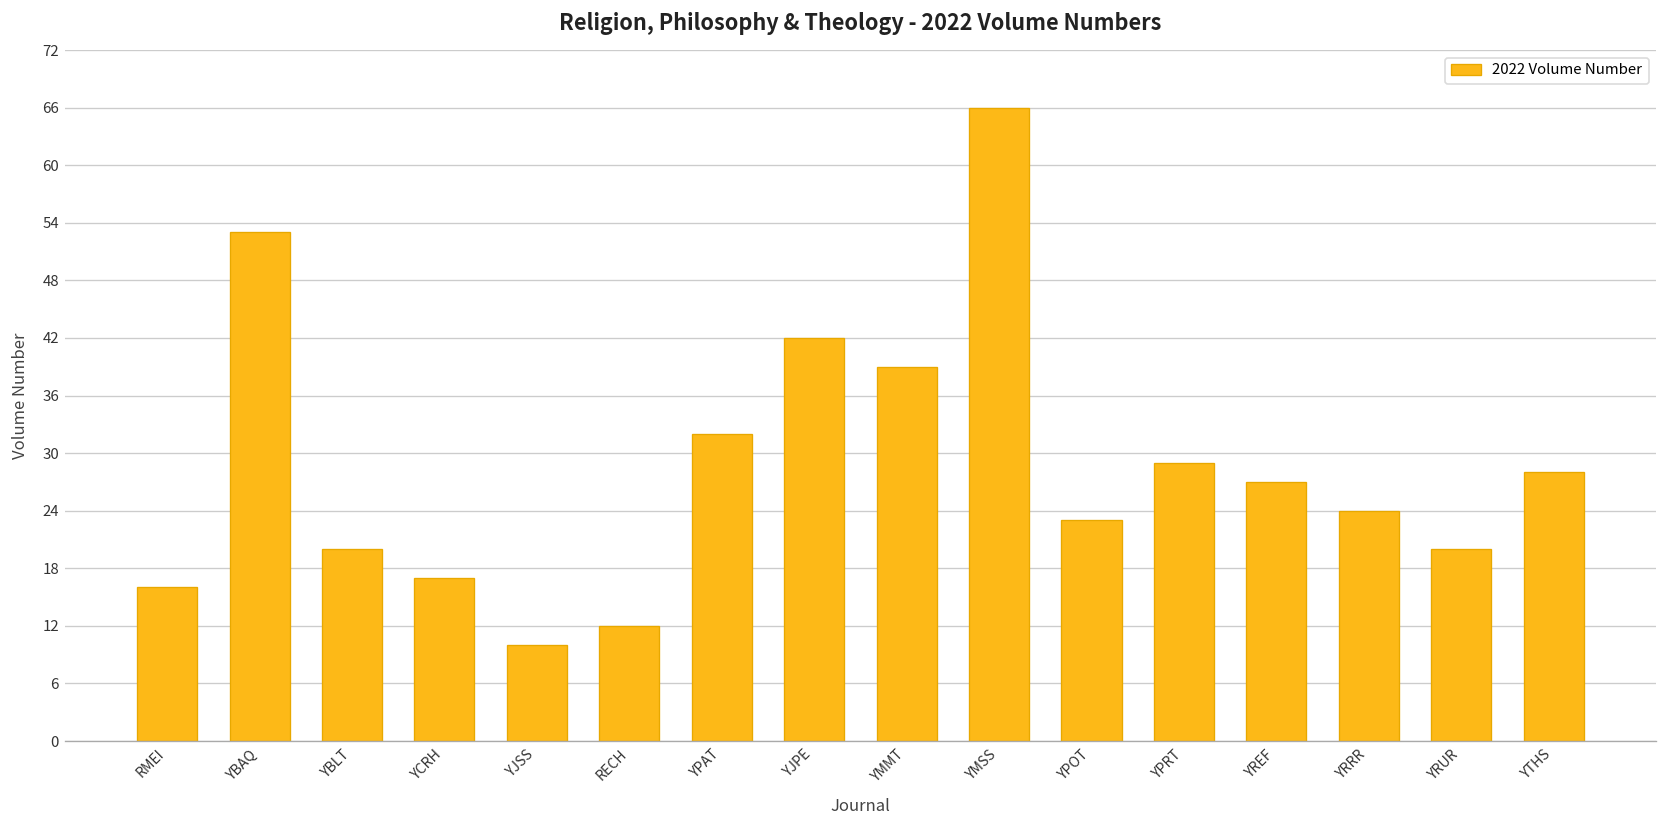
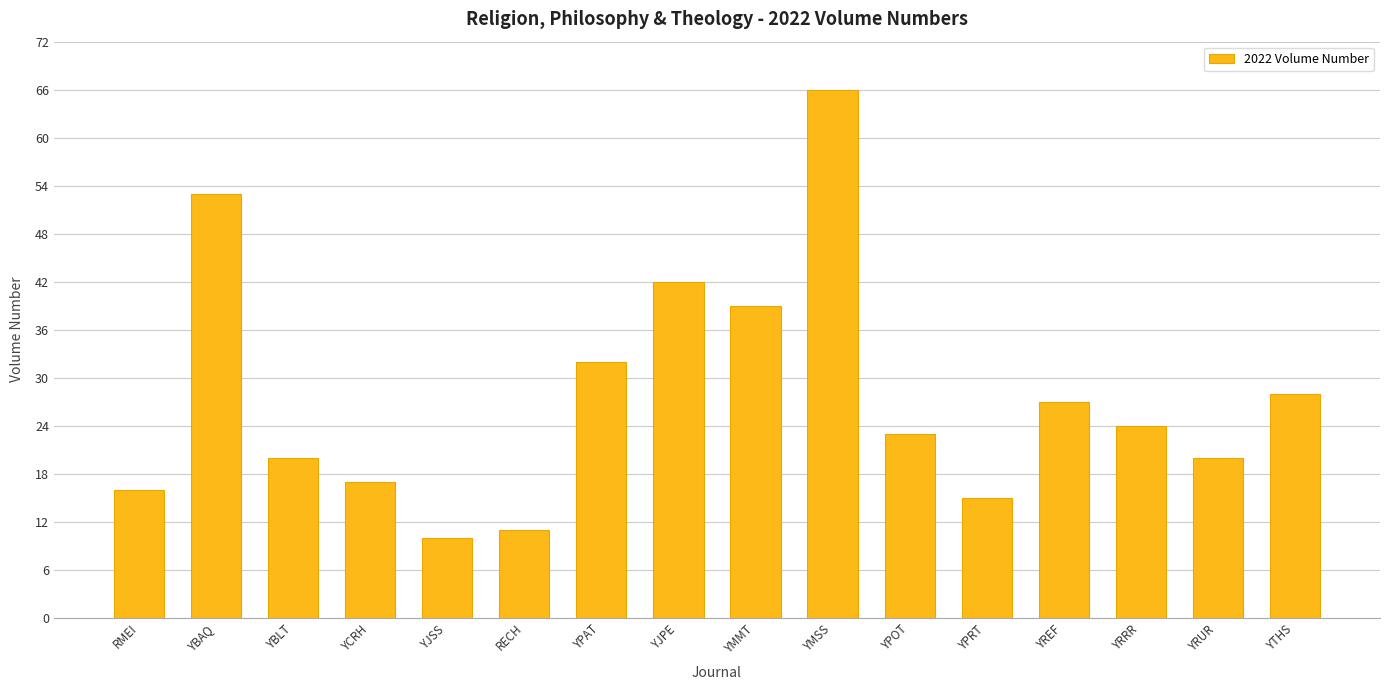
  {
    "RMEI": 16,
    "YBAQ": 53,
    "YBLT": 20,
    "YCRH": 17,
    "YJSS": 10,
-   "RECH": 12,
+   "RECH": 11,
    "YPAT": 32,
    "YJPE": 42,
    "YMMT": 39,
    "YMSS": 66,
    "YPOT": 23,
-   "YPRT": 29,
+   "YPRT": 15,
    "YREF": 27,
    "YRRR": 24,
    "YRUR": 20,
    "YTHS": 28
  }
